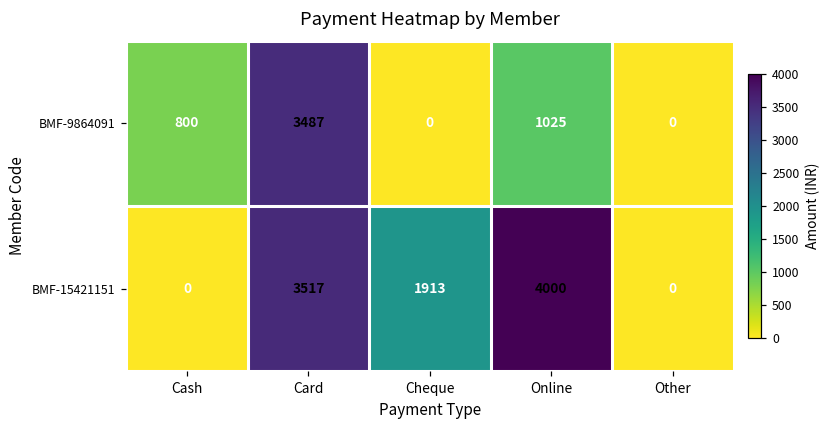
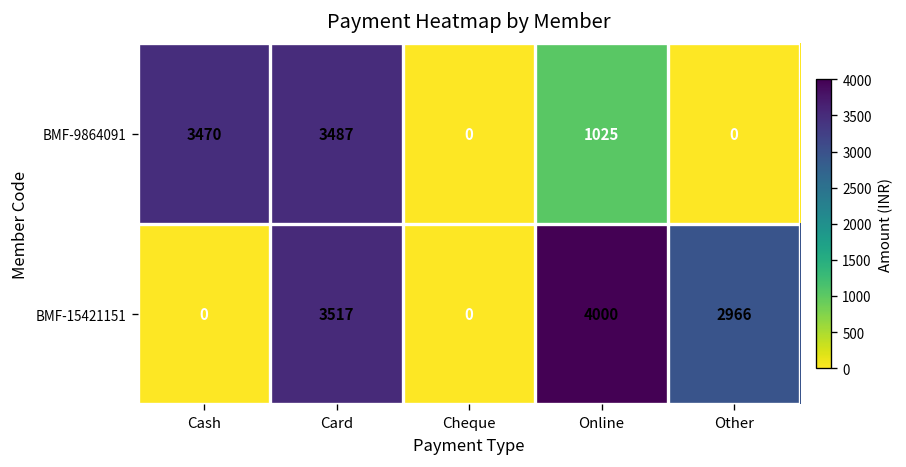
  {
    "BMF-9864091": {
-     "Cash": 800,
+     "Cash": 3470,
      "Card": 3487,
      "Cheque": 0,
      "Online": 1025,
      "Other": 0
    },
    "BMF-15421151": {
      "Cash": 0,
      "Card": 3517,
-     "Cheque": 1913,
+     "Cheque": 0,
      "Online": 4000,
-     "Other": 0
+     "Other": 2966
    }
  }
